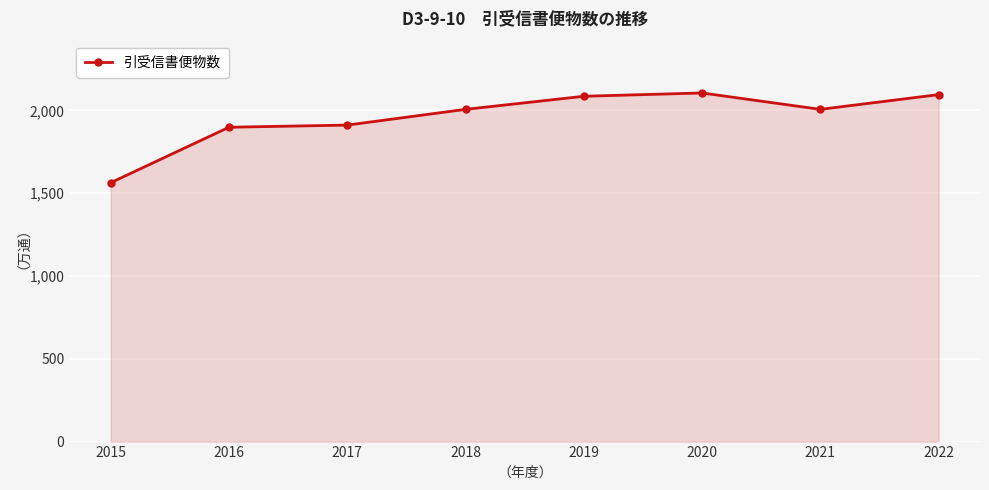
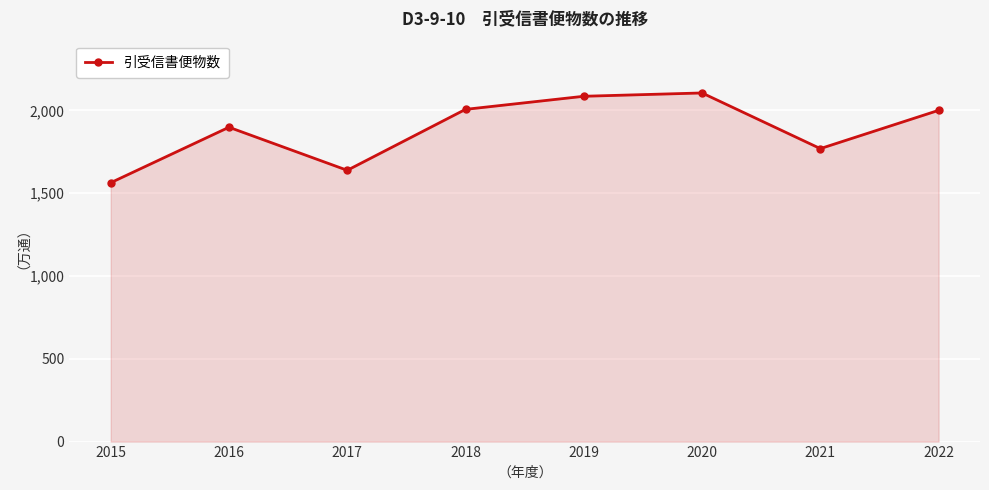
  {
    "2015": "1,560",
    "2016": "1,900",
-   "2017": "1,910",
+   "2017": "1,640",
    "2018": "2,010",
    "2019": "2,090",
    "2020": "2,110",
-   "2021": "2,010",
-   "2022": "2,100"
+   "2021": "1,770",
+   "2022": "2,000"
  }
